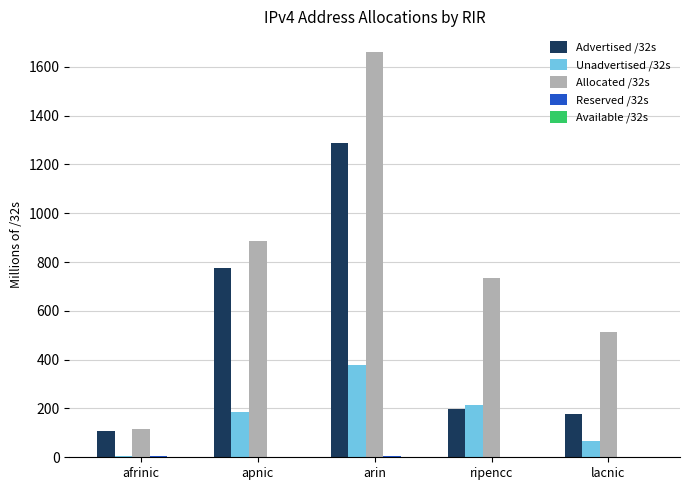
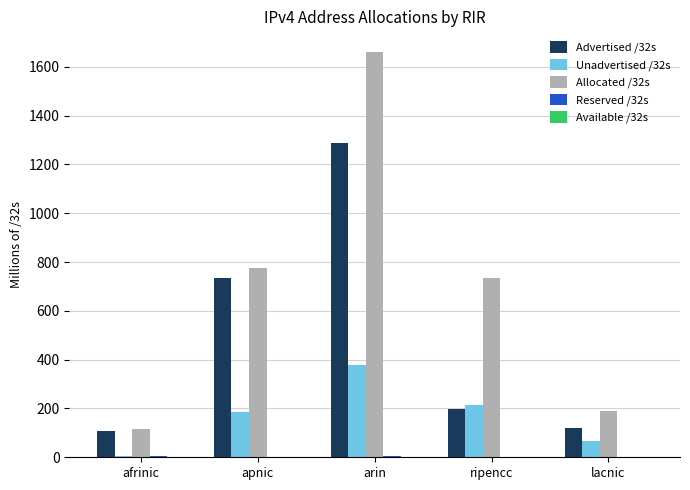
  {
    "Advertised /32s": {
      "afrinic": 110,
-     "apnic": 770,
+     "apnic": 730,
      "arin": 1290,
      "ripencc": 200,
-     "lacnic": 180
+     "lacnic": 120
    },
    "Unadvertised /32s": {
      "apnic": 190,
      "arin": 380,
      "ripencc": 210,
      "lacnic": 70
    },
    "Allocated /32s": {
      "afrinic": 120,
-     "apnic": 890,
+     "apnic": 770,
      "arin": 1660,
      "ripencc": 740,
-     "lacnic": 510
+     "lacnic": 190
    },
    "Available /32s": {
      "lacnic": 0
    }
  }
